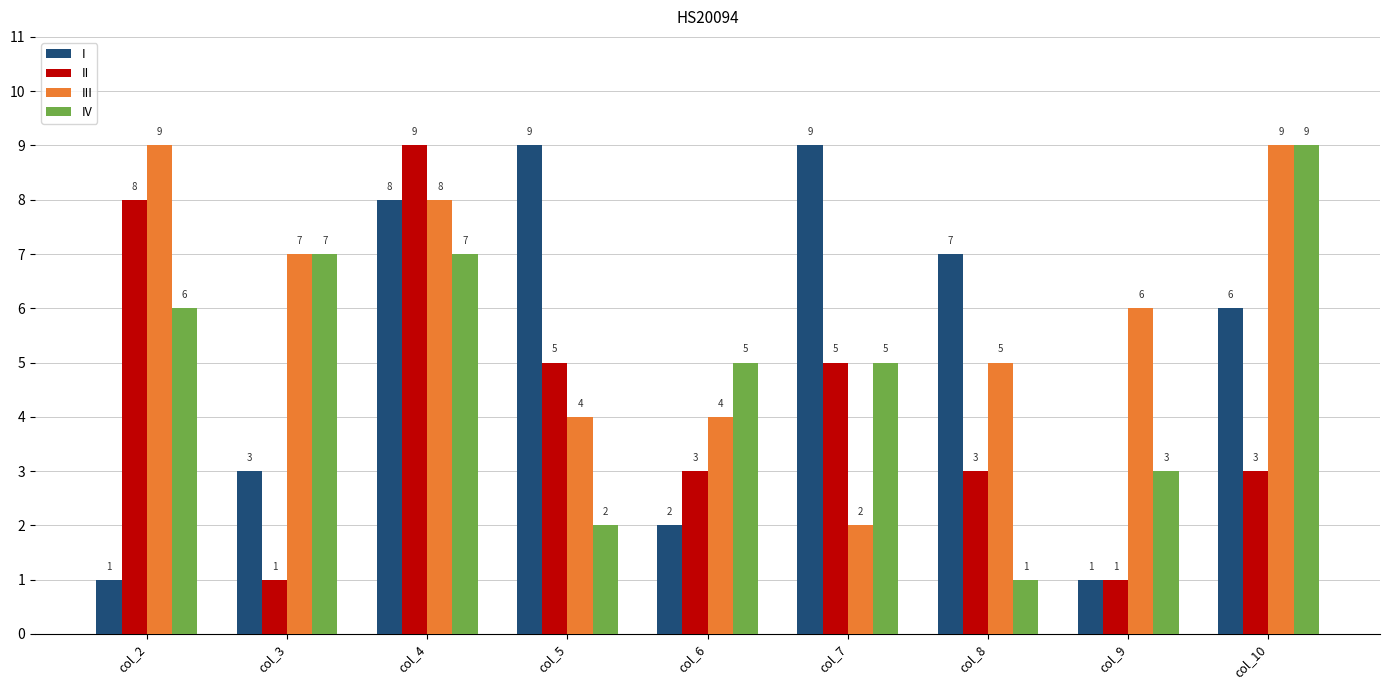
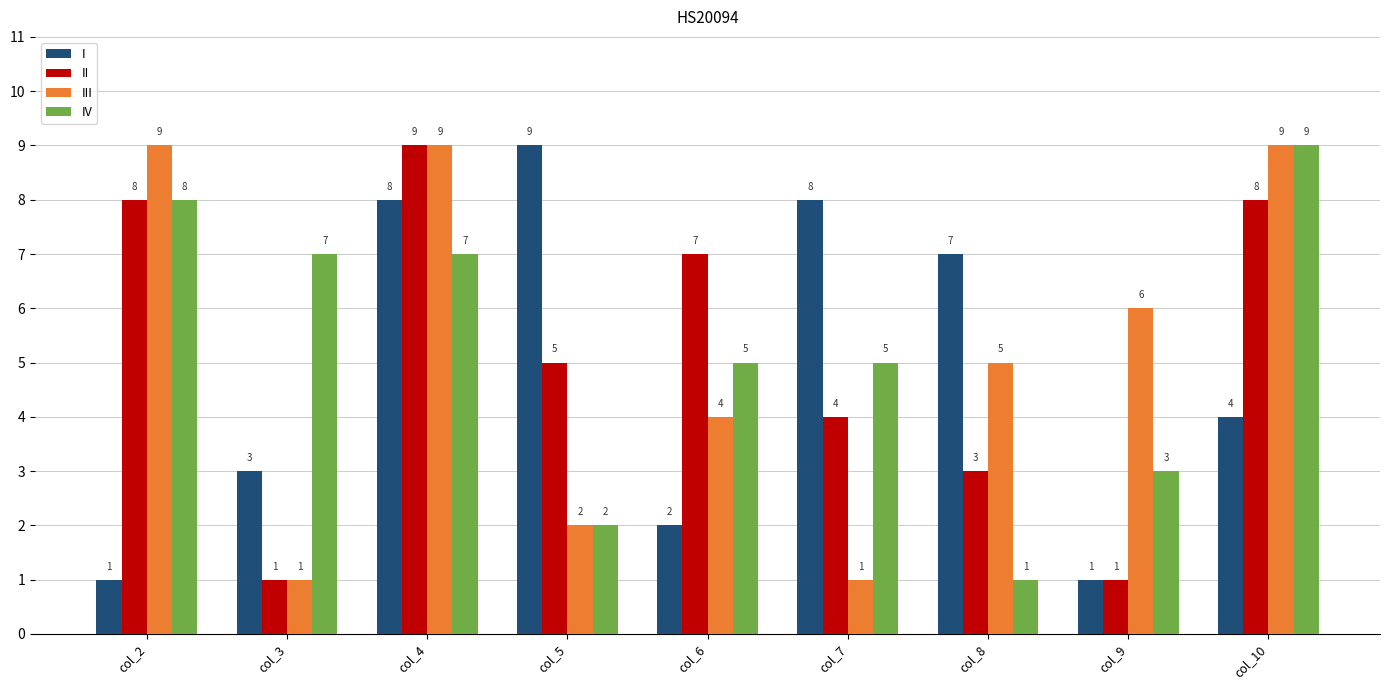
  {
    "I": {
      "col_2": 1,
      "col_3": 3,
      "col_4": 8,
      "col_5": 9,
      "col_6": 2,
-     "col_7": 9,
+     "col_7": 8,
      "col_8": 7,
      "col_9": 1,
-     "col_10": 6
+     "col_10": 4
    },
    "II": {
      "col_2": 8,
      "col_3": 1,
      "col_4": 9,
      "col_5": 5,
-     "col_6": 3,
-     "col_7": 5,
+     "col_6": 7,
+     "col_7": 4,
      "col_8": 3,
      "col_9": 1,
-     "col_10": 3
+     "col_10": 8
    },
    "III": {
      "col_2": 9,
-     "col_3": 7,
-     "col_4": 8,
-     "col_5": 4,
+     "col_3": 1,
+     "col_4": 9,
+     "col_5": 2,
      "col_6": 4,
-     "col_7": 2,
+     "col_7": 1,
      "col_8": 5,
      "col_9": 6,
      "col_10": 9
    },
    "IV": {
-     "col_2": 6,
+     "col_2": 8,
      "col_3": 7,
      "col_4": 7,
      "col_5": 2,
      "col_6": 5,
      "col_7": 5,
      "col_8": 1,
      "col_9": 3,
      "col_10": 9
    }
  }
